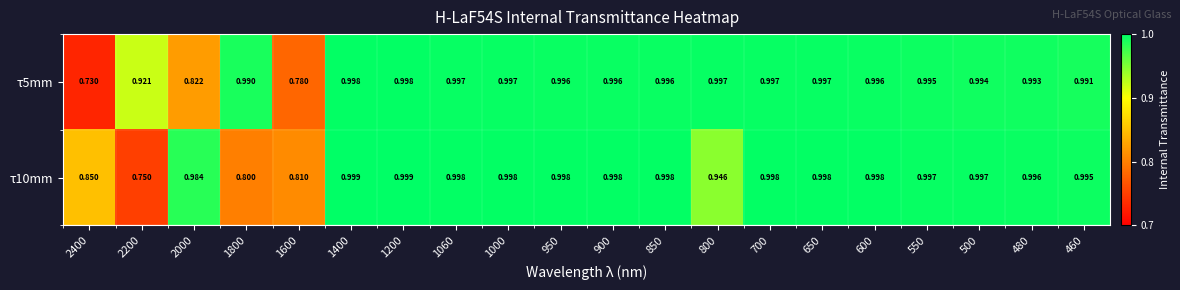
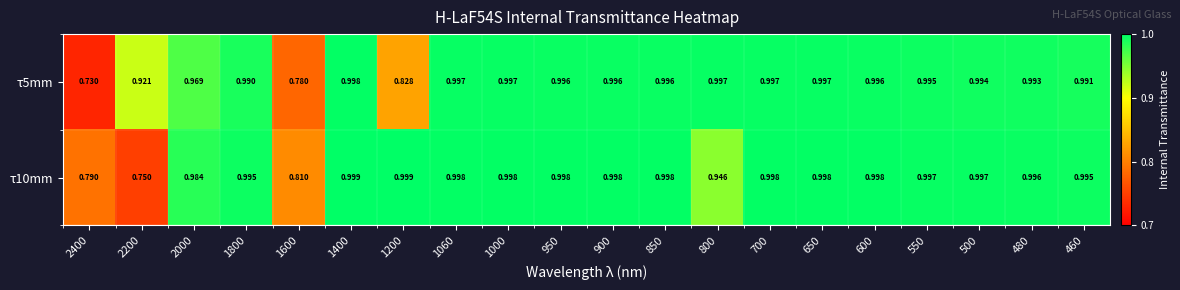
  {
    "τ5mm": {
      "2400": 0.730,
      "2200": 0.921,
-     "2000": 0.822,
+     "2000": 0.969,
      "1800": 0.990,
      "1600": 0.780,
      "1400": 0.998,
-     "1200": 0.998,
+     "1200": 0.828,
      "1060": 0.997,
      "1000": 0.997,
      "950": 0.996,
      "900": 0.996,
      "850": 0.996,
      "800": 0.997,
      "700": 0.997,
      "650": 0.997,
      "600": 0.996,
      "550": 0.995,
      "500": 0.994,
      "480": 0.993,
      "460": 0.991
    },
    "τ10mm": {
-     "2400": 0.850,
+     "2400": 0.790,
      "2200": 0.750,
      "2000": 0.984,
-     "1800": 0.800,
+     "1800": 0.995,
      "1600": 0.810,
      "1400": 0.999,
      "1200": 0.999,
      "1060": 0.998,
      "1000": 0.998,
      "950": 0.998,
      "900": 0.998,
      "850": 0.998,
      "800": 0.946,
      "700": 0.998,
      "650": 0.998,
      "600": 0.998,
      "550": 0.997,
      "500": 0.997,
      "480": 0.996,
      "460": 0.995
    }
  }
